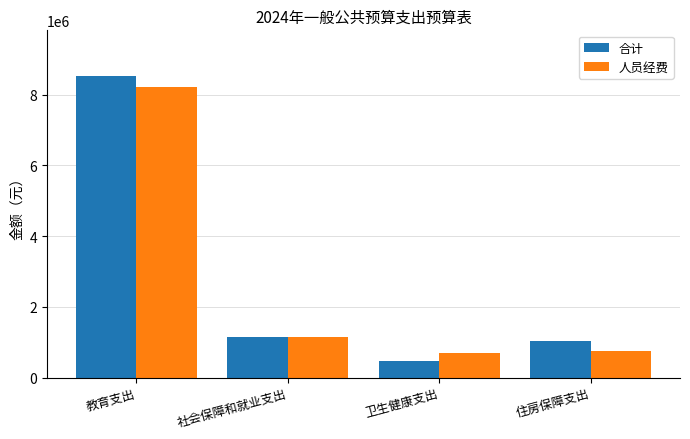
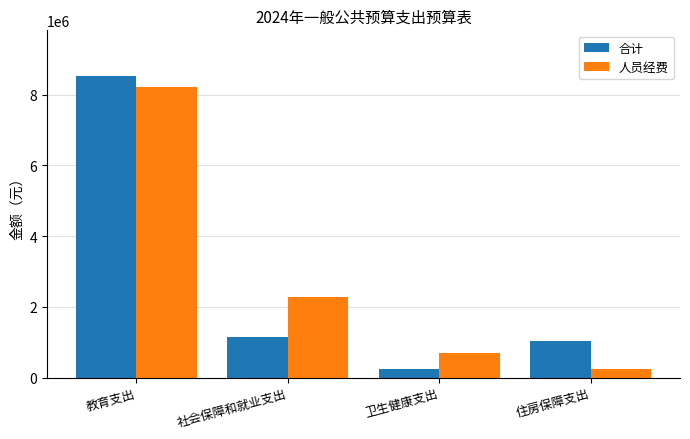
  {
    "合计": {
      "教育支出": 8500000,
      "社会保障和就业支出": 1100000,
-     "卫生健康支出": 500000,
+     "卫生健康支出": 200000,
      "住房保障支出": 1000000
    },
    "人员经费": {
      "教育支出": 8200000,
-     "社会保障和就业支出": 1100000,
+     "社会保障和就业支出": 2300000,
      "卫生健康支出": 700000,
-     "住房保障支出": 700000
+     "住房保障支出": 300000
    }
  }
